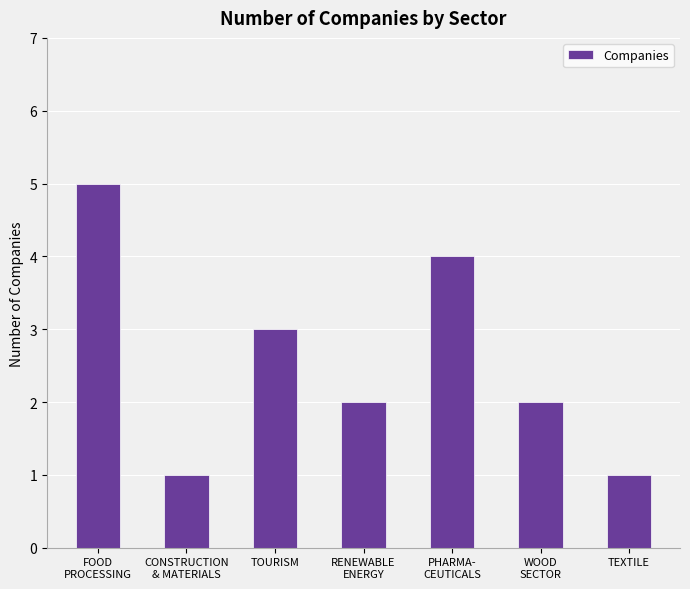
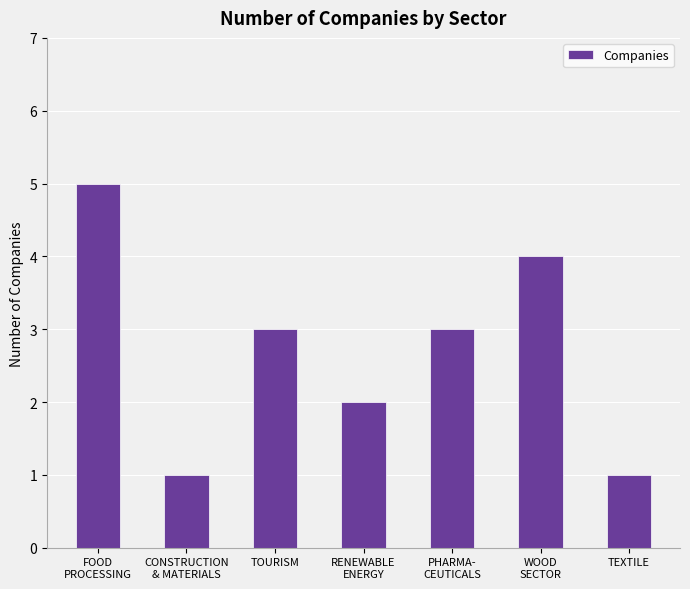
  {
    "FOOD PROCESSING": 5,
    "CONSTRUCTION & MATERIALS": 1,
    "TOURISM": 3,
    "RENEWABLE ENERGY": 2,
-   "PHARMA- CEUTICALS": 4,
-   "WOOD SECTOR": 2,
+   "PHARMA- CEUTICALS": 3,
+   "WOOD SECTOR": 4,
    "TEXTILE": 1
  }
